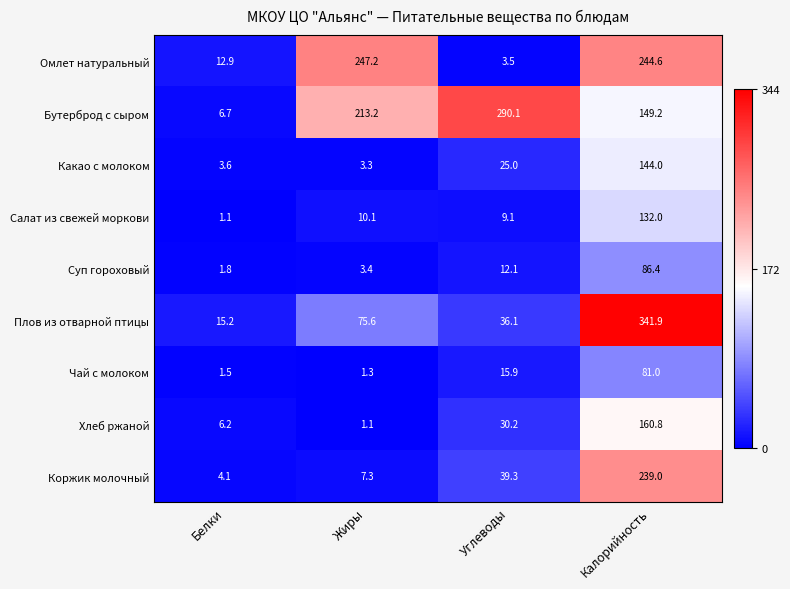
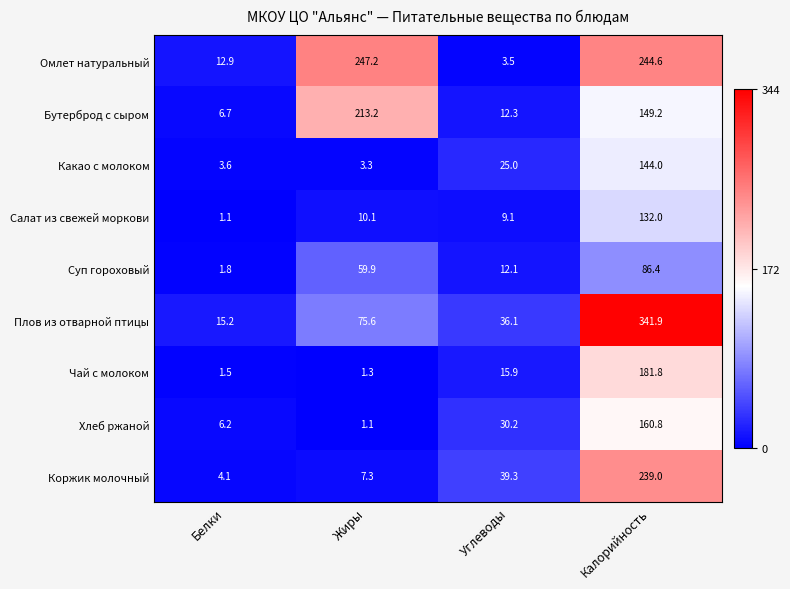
  {
    "Омлет натуральный": {
      "Белки": 12.9,
      "Жиры": 247.2,
      "Углеводы": 3.5,
      "Калорийность": 244.6
    },
    "Бутерброд с сыром": {
      "Белки": 6.7,
      "Жиры": 213.2,
-     "Углеводы": 290.1,
+     "Углеводы": 12.3,
      "Калорийность": 149.2
    },
    "Какао с молоком": {
      "Белки": 3.6,
      "Жиры": 3.3,
      "Углеводы": 25.0,
      "Калорийность": 144.0
    },
    "Салат из свежей моркови": {
      "Белки": 1.1,
      "Жиры": 10.1,
      "Углеводы": 9.1,
      "Калорийность": 132.0
    },
    "Суп гороховый": {
      "Белки": 1.8,
-     "Жиры": 3.4,
+     "Жиры": 59.9,
      "Углеводы": 12.1,
      "Калорийность": 86.4
    },
    "Плов из отварной птицы": {
      "Белки": 15.2,
      "Жиры": 75.6,
      "Углеводы": 36.1,
      "Калорийность": 341.9
    },
    "Чай с молоком": {
      "Белки": 1.5,
      "Жиры": 1.3,
      "Углеводы": 15.9,
-     "Калорийность": 81.0
+     "Калорийность": 181.8
    },
    "Хлеб ржаной": {
      "Белки": 6.2,
      "Жиры": 1.1,
      "Углеводы": 30.2,
      "Калорийность": 160.8
    },
    "Коржик молочный": {
      "Белки": 4.1,
      "Жиры": 7.3,
      "Углеводы": 39.3,
      "Калорийность": 239.0
    }
  }
